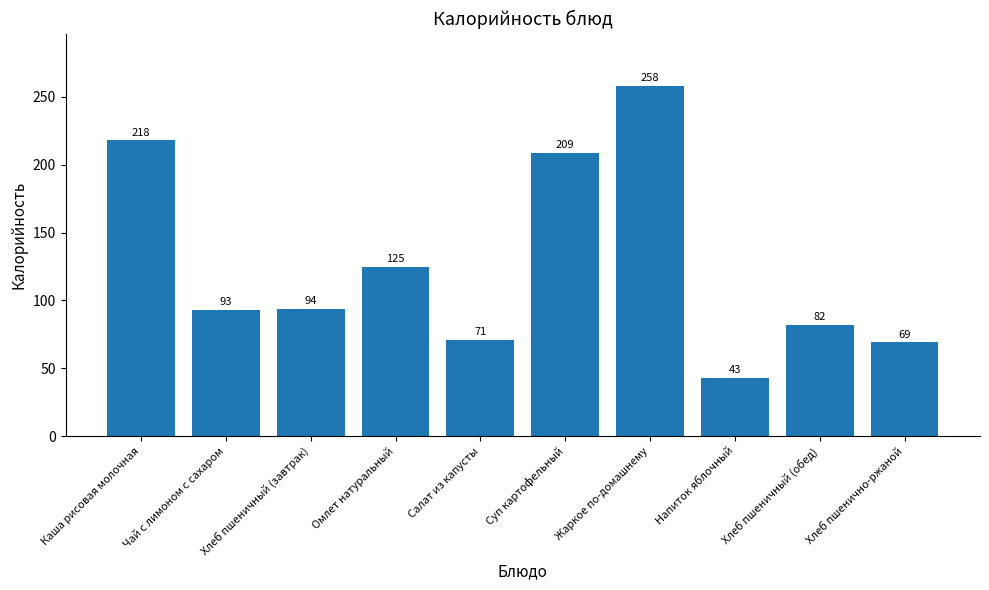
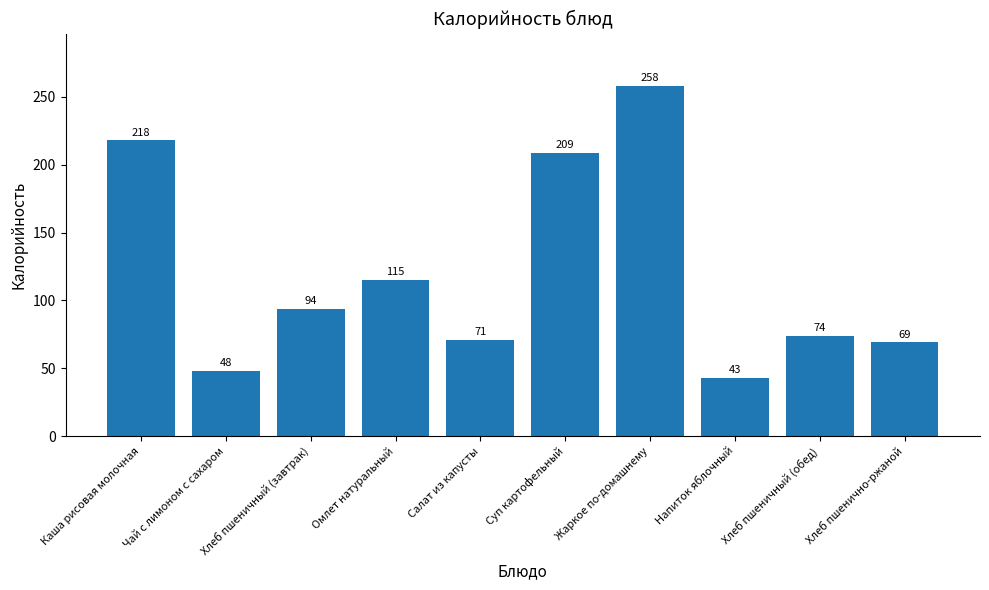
  {
    "Каша рисовая молочная": 218,
-   "Чай с лимоном с сахаром": 93,
+   "Чай с лимоном с сахаром": 48,
    "Хлеб пшеничный (завтрак)": 94,
-   "Омлет натуральный": 125,
+   "Омлет натуральный": 115,
    "Салат из капусты": 71,
    "Суп картофельный": 209,
    "Жаркое по-домашнему": 258,
    "Напиток яблочный": 43,
-   "Хлеб пшеничный (обед)": 82,
+   "Хлеб пшеничный (обед)": 74,
    "Хлеб пшенично-ржаной": 69
  }
